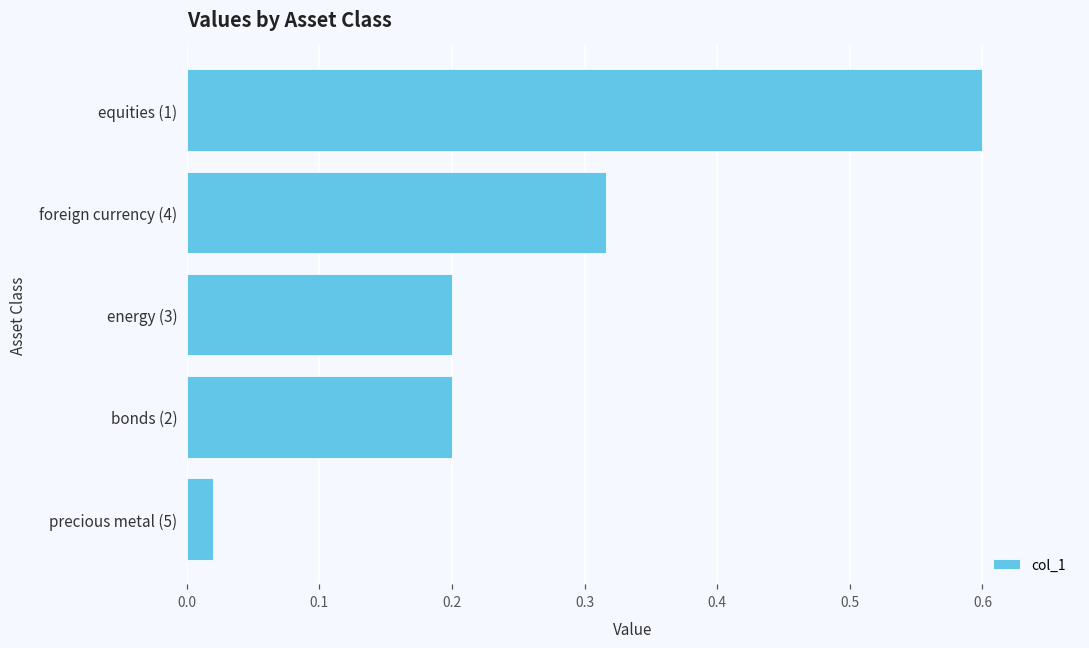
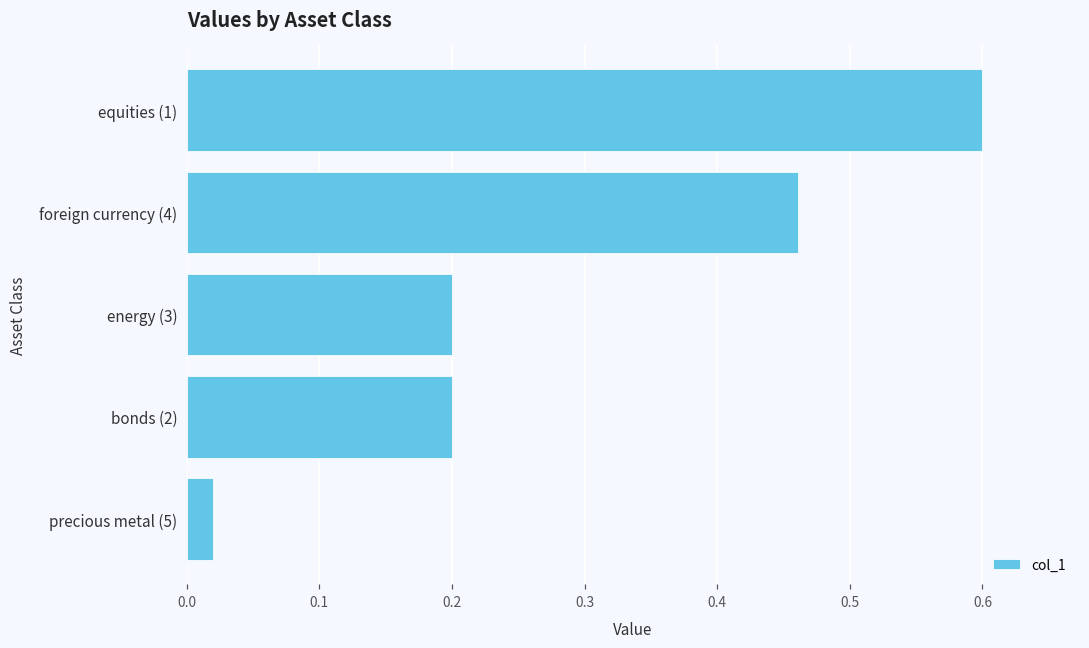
  {
    "equities (1)": 0.600,
-   "foreign currency (4)": 0.316,
+   "foreign currency (4)": 0.461,
    "energy (3)": 0.200,
    "bonds (2)": 0.200,
    "precious metal (5)": 0.020
  }
